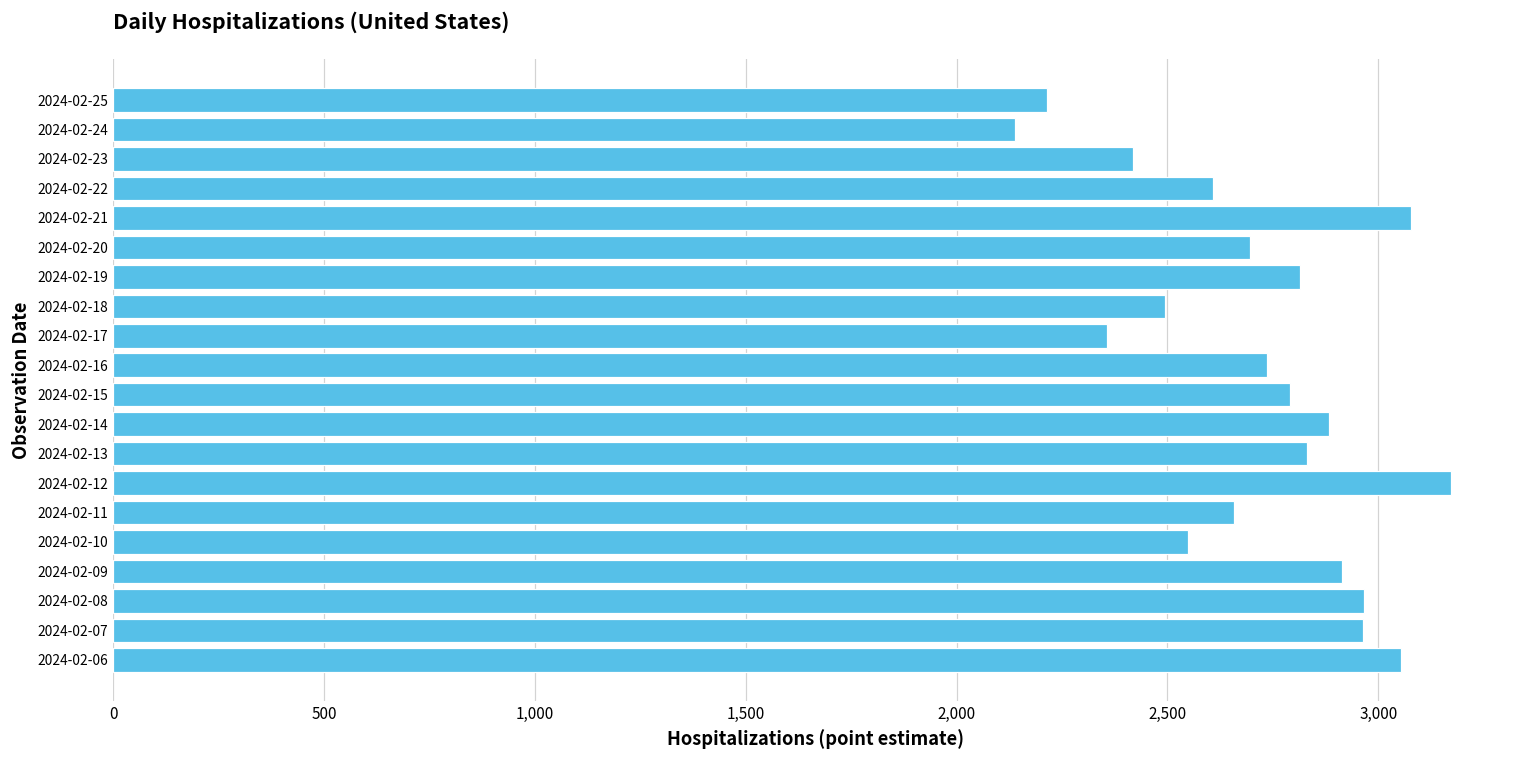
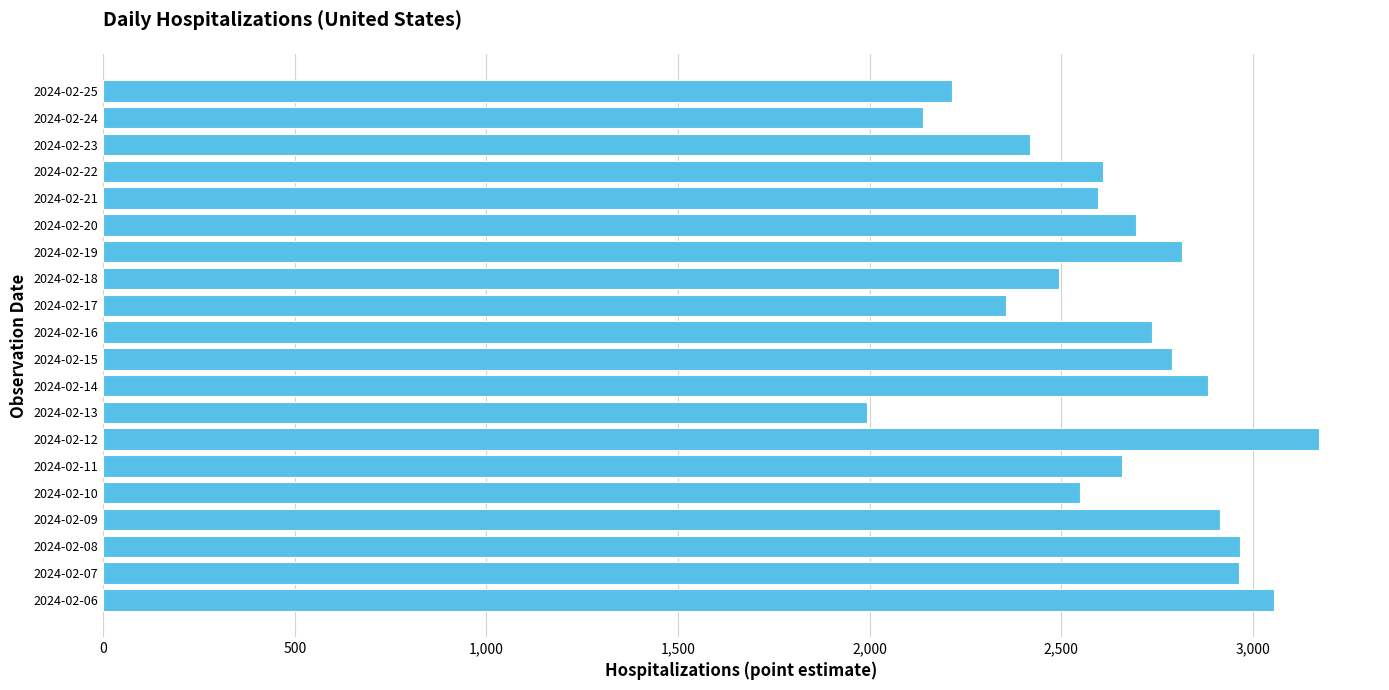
  {
    "2024-02-25": "2,220",
    "2024-02-24": "2,140",
    "2024-02-23": "2,420",
    "2024-02-22": "2,610",
-   "2024-02-21": "3,080",
+   "2024-02-21": "2,600",
    "2024-02-20": "2,700",
    "2024-02-19": "2,820",
    "2024-02-18": "2,490",
    "2024-02-17": "2,360",
    "2024-02-16": "2,740",
    "2024-02-15": "2,790",
    "2024-02-14": "2,880",
-   "2024-02-13": "2,830",
+   "2024-02-13": "1,990",
    "2024-02-12": "3,170",
    "2024-02-11": "2,660",
    "2024-02-10": "2,550",
    "2024-02-09": "2,920",
    "2024-02-08": "2,970",
    "2024-02-07": "2,970",
    "2024-02-06": "3,050"
  }
